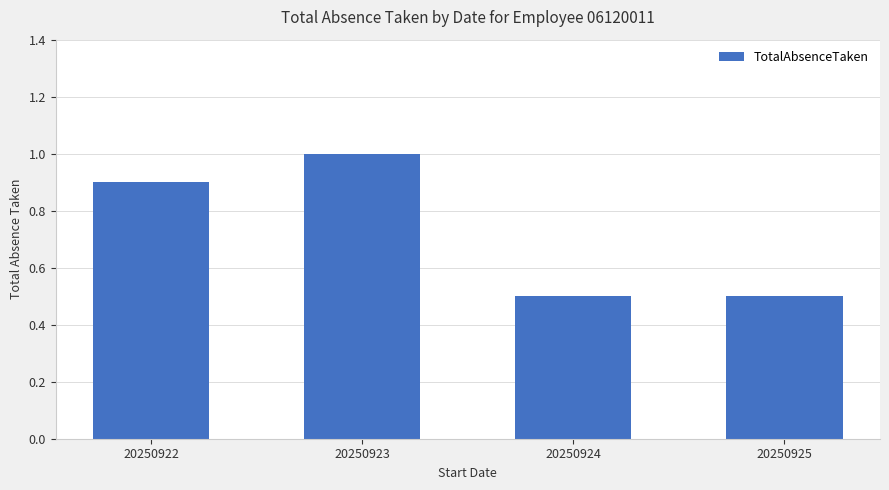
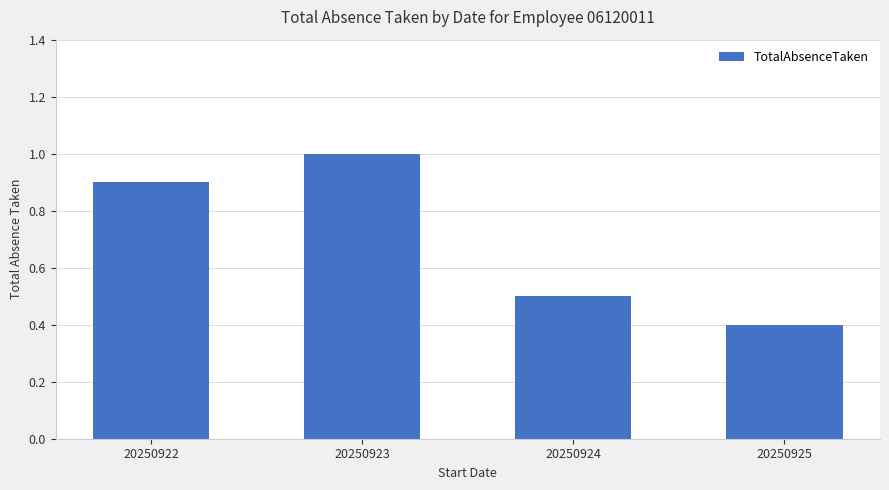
  {
    "20250922": 0.9,
    "20250923": 1.0,
    "20250924": 0.5,
-   "20250925": 0.5
+   "20250925": 0.4
  }
